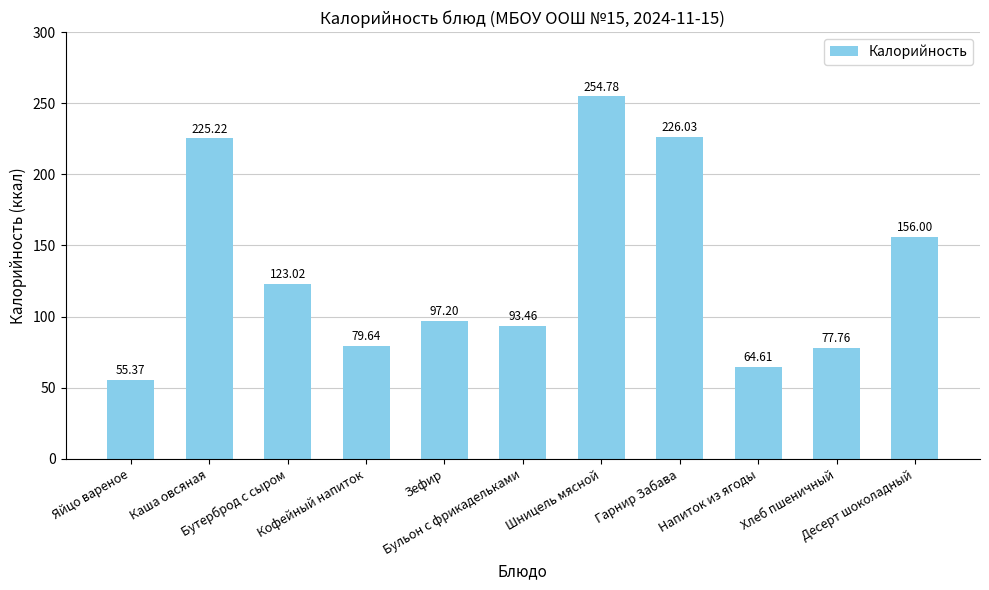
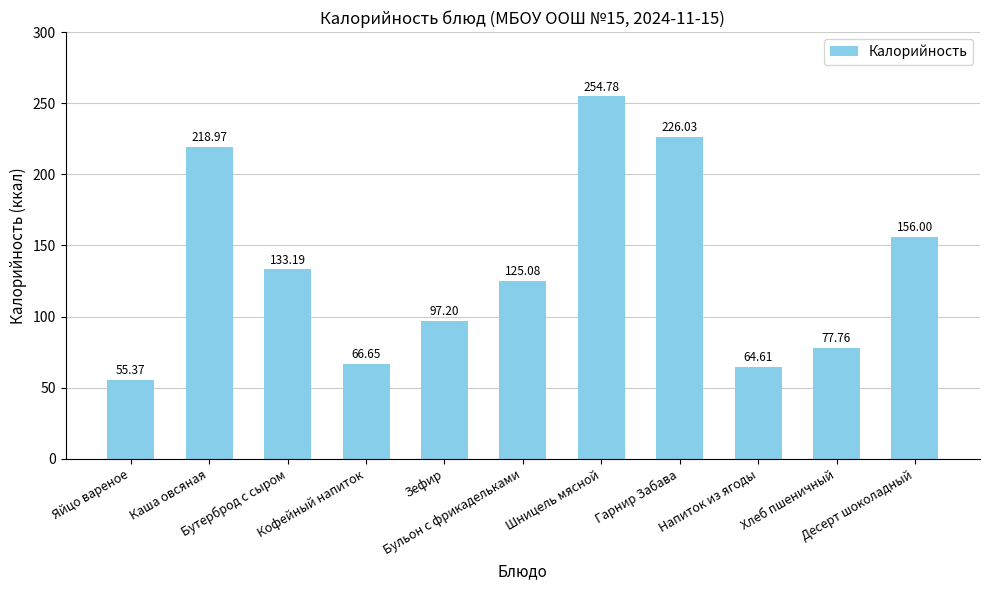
  {
    "Яйцо вареное": 55.37,
-   "Каша овсяная": 225.22,
-   "Бутерброд с сыром": 123.02,
-   "Кофейный напиток": 79.64,
+   "Каша овсяная": 218.97,
+   "Бутерброд с сыром": 133.19,
+   "Кофейный напиток": 66.65,
    "Зефир": 97.20,
-   "Бульон с фрикадельками": 93.46,
+   "Бульон с фрикадельками": 125.08,
    "Шницель мясной": 254.78,
    "Гарнир Забава": 226.03,
    "Напиток из ягоды": 64.61,
    "Хлеб пшеничный": 77.76,
    "Десерт шоколадный": 156.00
  }
